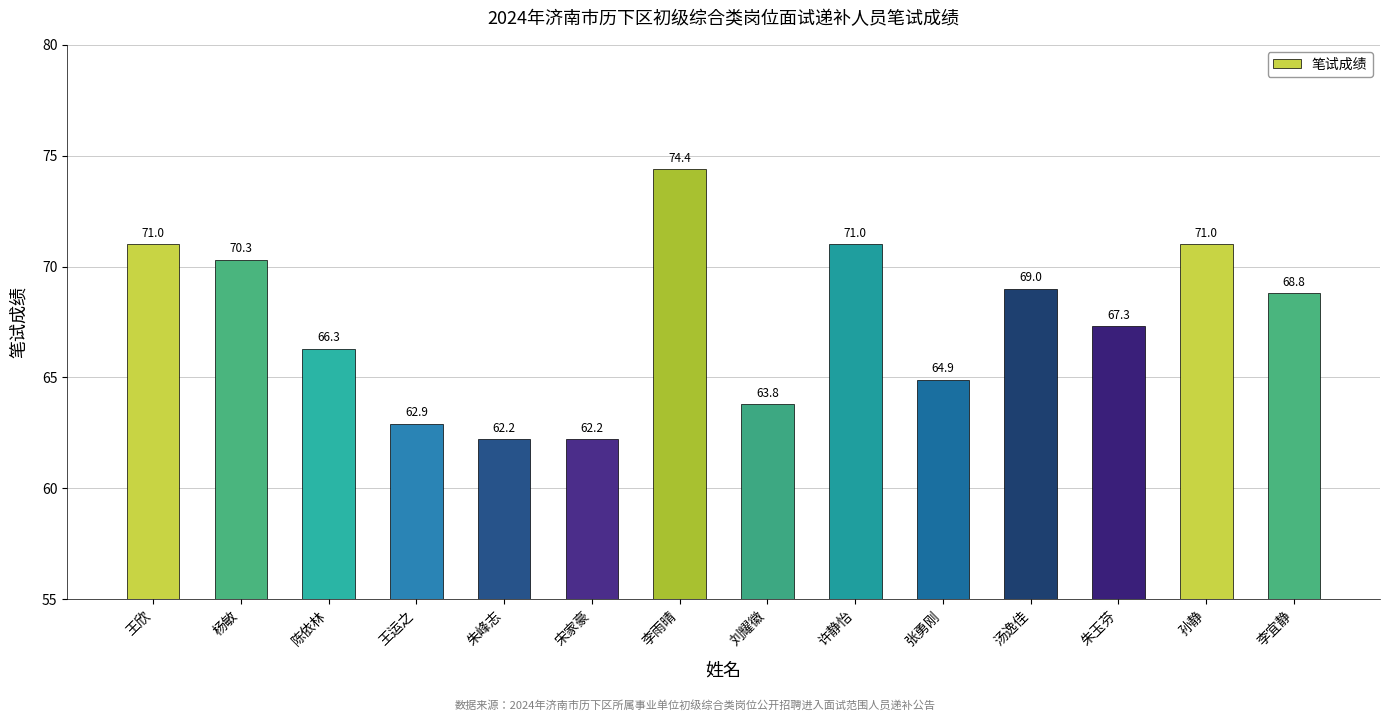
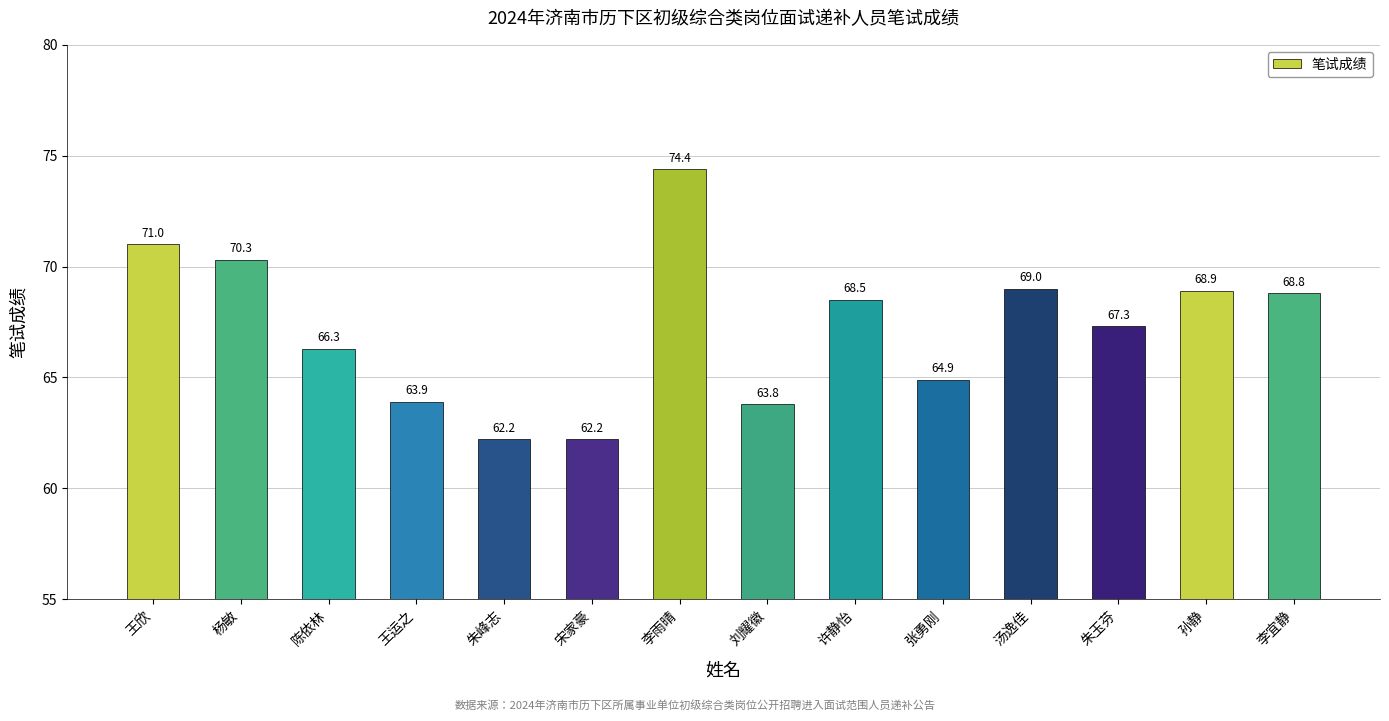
  {
    "王欣": 71.0,
    "杨敏": 70.3,
    "陈依林": 66.3,
-   "王运之": 62.9,
+   "王运之": 63.9,
    "朱峰志": 62.2,
    "宋家豪": 62.2,
    "李雨晴": 74.4,
    "刘耀徽": 63.8,
-   "许静怡": 71.0,
+   "许静怡": 68.5,
    "张勇刚": 64.9,
    "汤逸佳": 69.0,
    "朱玉芬": 67.3,
-   "孙静": 71.0,
+   "孙静": 68.9,
    "李宜静": 68.8
  }
